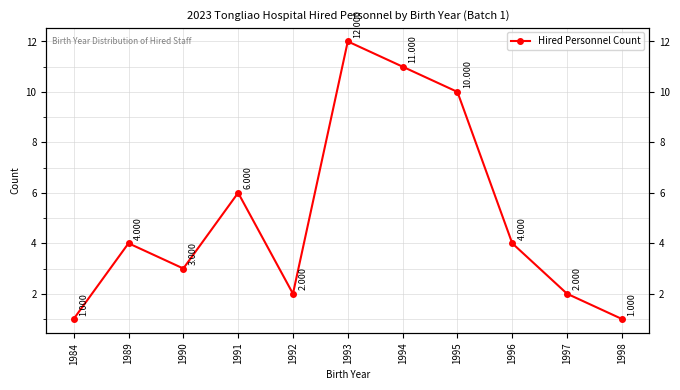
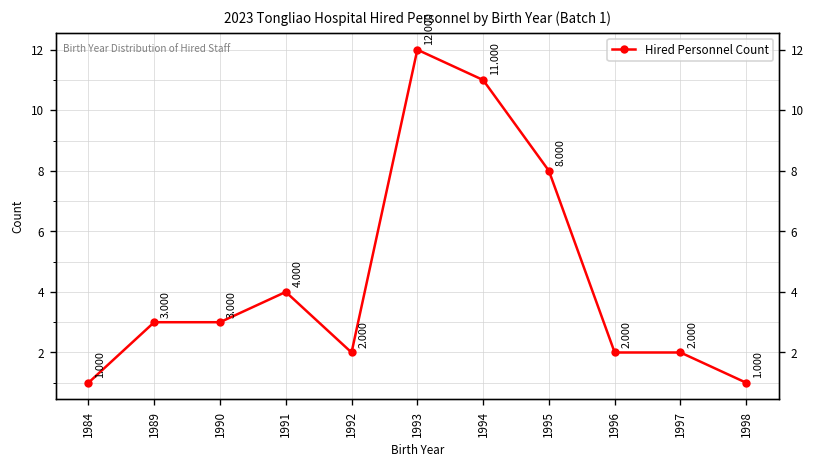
  {
    "1984": 1.000,
-   "1989": 4.000,
+   "1989": 3.000,
    "1990": 3.000,
-   "1991": 6.000,
+   "1991": 4.000,
    "1992": 2.000,
    "1993": 12.000,
    "1994": 11.000,
-   "1995": 10.000,
-   "1996": 4.000,
+   "1995": 8.000,
+   "1996": 2.000,
    "1997": 2.000,
    "1998": 1.000
  }
